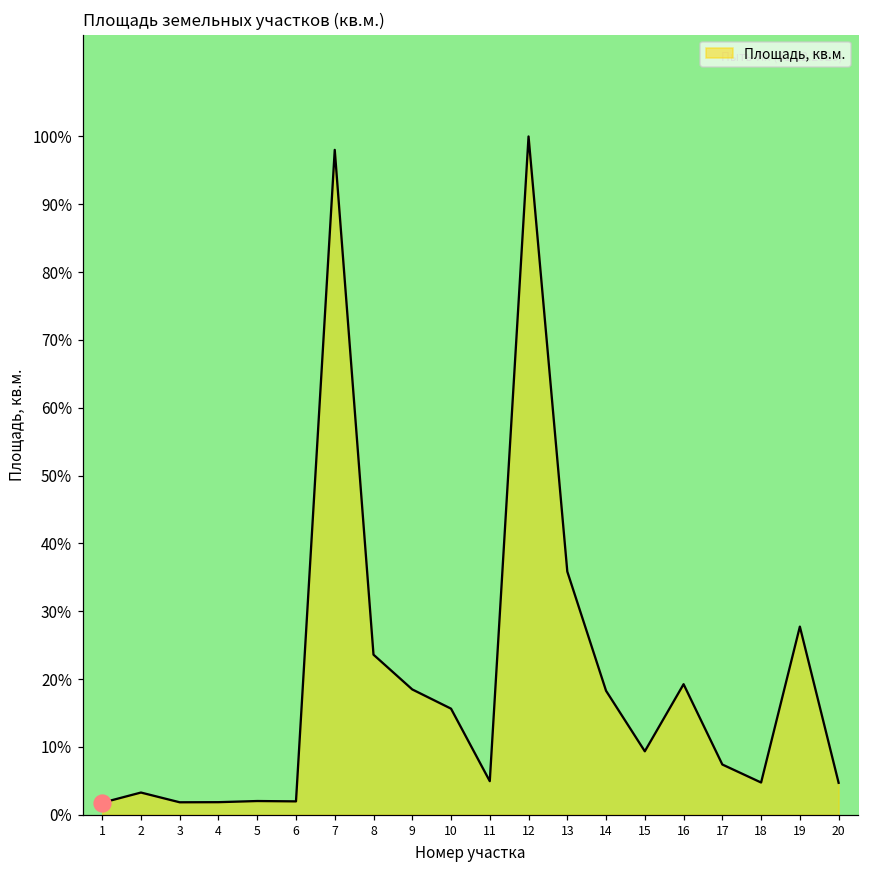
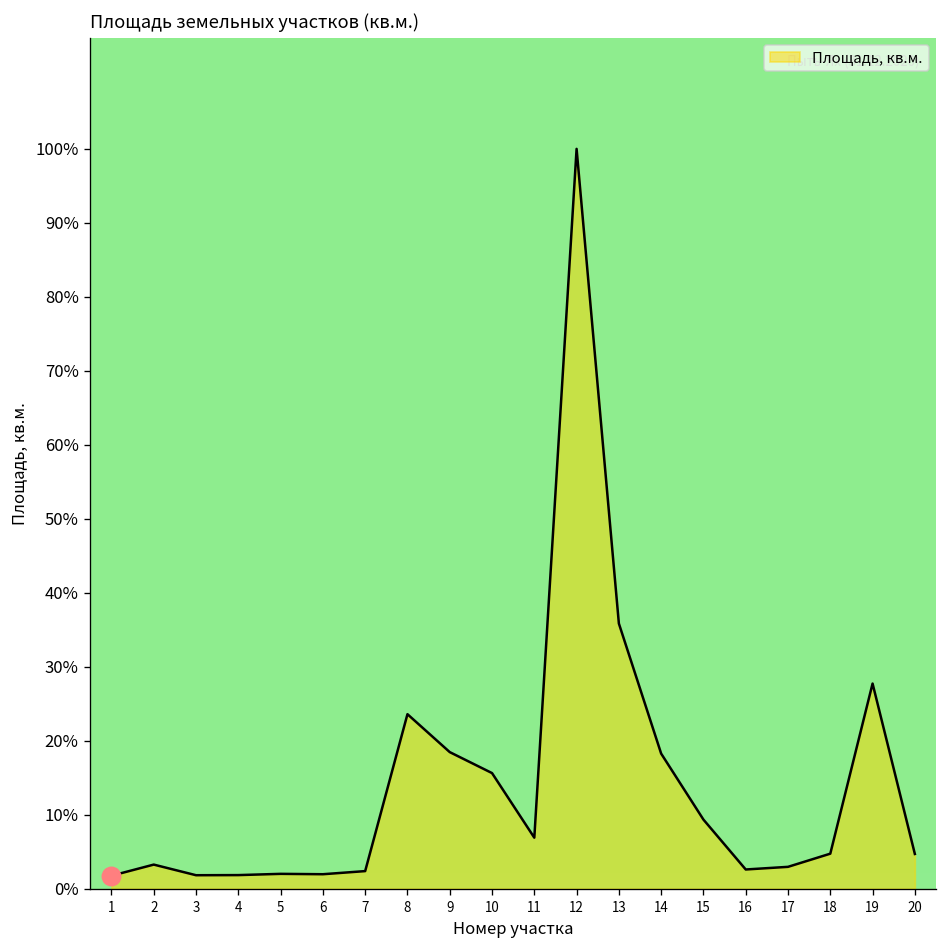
  {
    "Площадь, кв.м.": {
      "2": "3%",
      "5": "2%",
-     "7": "98%",
+     "7": "2%",
      "8": "24%",
      "9": "18%",
      "10": "16%",
-     "11": "5%",
+     "11": "7%",
      "12": "100%",
      "13": "36%",
      "14": "18%",
      "15": "9%",
-     "16": "19%",
-     "17": "7%",
+     "16": "3%",
+     "17": "3%",
      "18": "5%",
      "19": "28%",
      "20": "5%"
    }
  }
